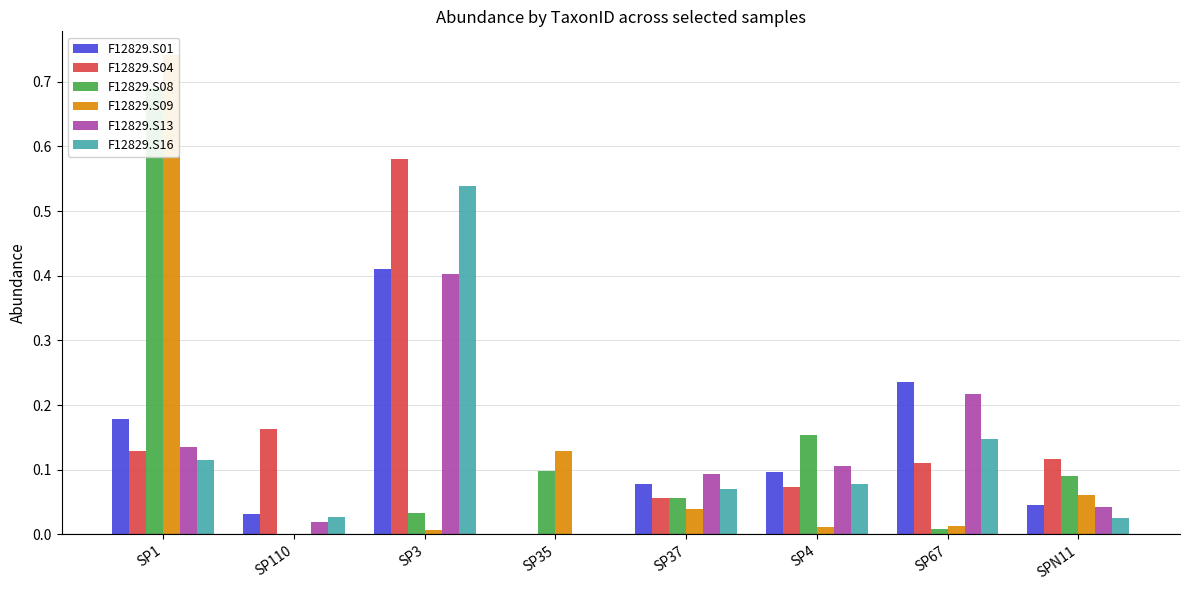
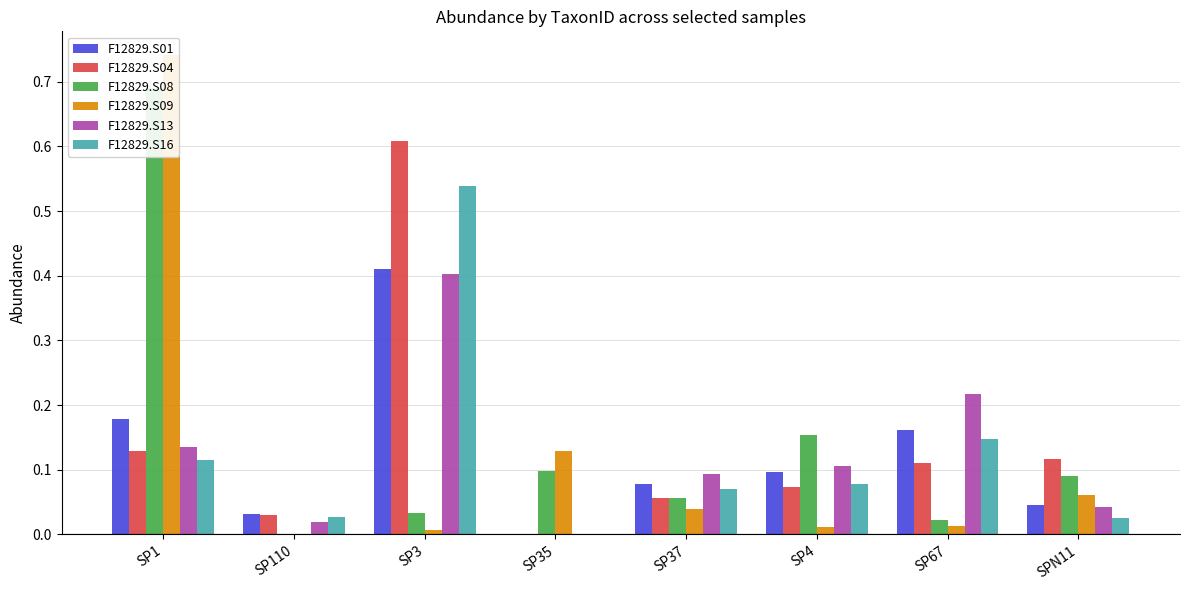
  {
    "F12829.S01": {
      "SP1": 0.18,
      "SP110": 0.03,
      "SP3": 0.41,
      "SP35": 0.00,
      "SP37": 0.08,
      "SP4": 0.10,
-     "SP67": 0.24,
+     "SP67": 0.16,
      "SPN11": 0.05
    },
    "F12829.S04": {
      "SP1": 0.13,
-     "SP110": 0.16,
-     "SP3": 0.58,
+     "SP110": 0.03,
+     "SP3": 0.61,
      "SP35": 0.00,
      "SP37": 0.06,
      "SP4": 0.07,
      "SP67": 0.11,
      "SPN11": 0.12
    },
    "F12829.S08": {
      "SP110": 0.00,
      "SP3": 0.03,
      "SP35": 0.10,
      "SP37": 0.06,
      "SP4": 0.15,
-     "SP67": 0.01,
+     "SP67": 0.02,
      "SPN11": 0.09
    },
    "F12829.S09": {
      "SP3": 0.01,
      "SP35": 0.13,
      "SP37": 0.04,
      "SP4": 0.01,
      "SP67": 0.01,
      "SPN11": 0.06
    },
    "F12829.S13": {
      "SP1": 0.13,
      "SP110": 0.02,
      "SP3": 0.40,
      "SP35": 0.00,
      "SP37": 0.09,
      "SP4": 0.11,
      "SP67": 0.22,
      "SPN11": 0.04
    },
    "F12829.S16": {
      "SP1": 0.11,
      "SP110": 0.03,
      "SP3": 0.54,
      "SP35": 0.00,
      "SP37": 0.07,
      "SP4": 0.08,
      "SP67": 0.15,
      "SPN11": 0.03
    }
  }
